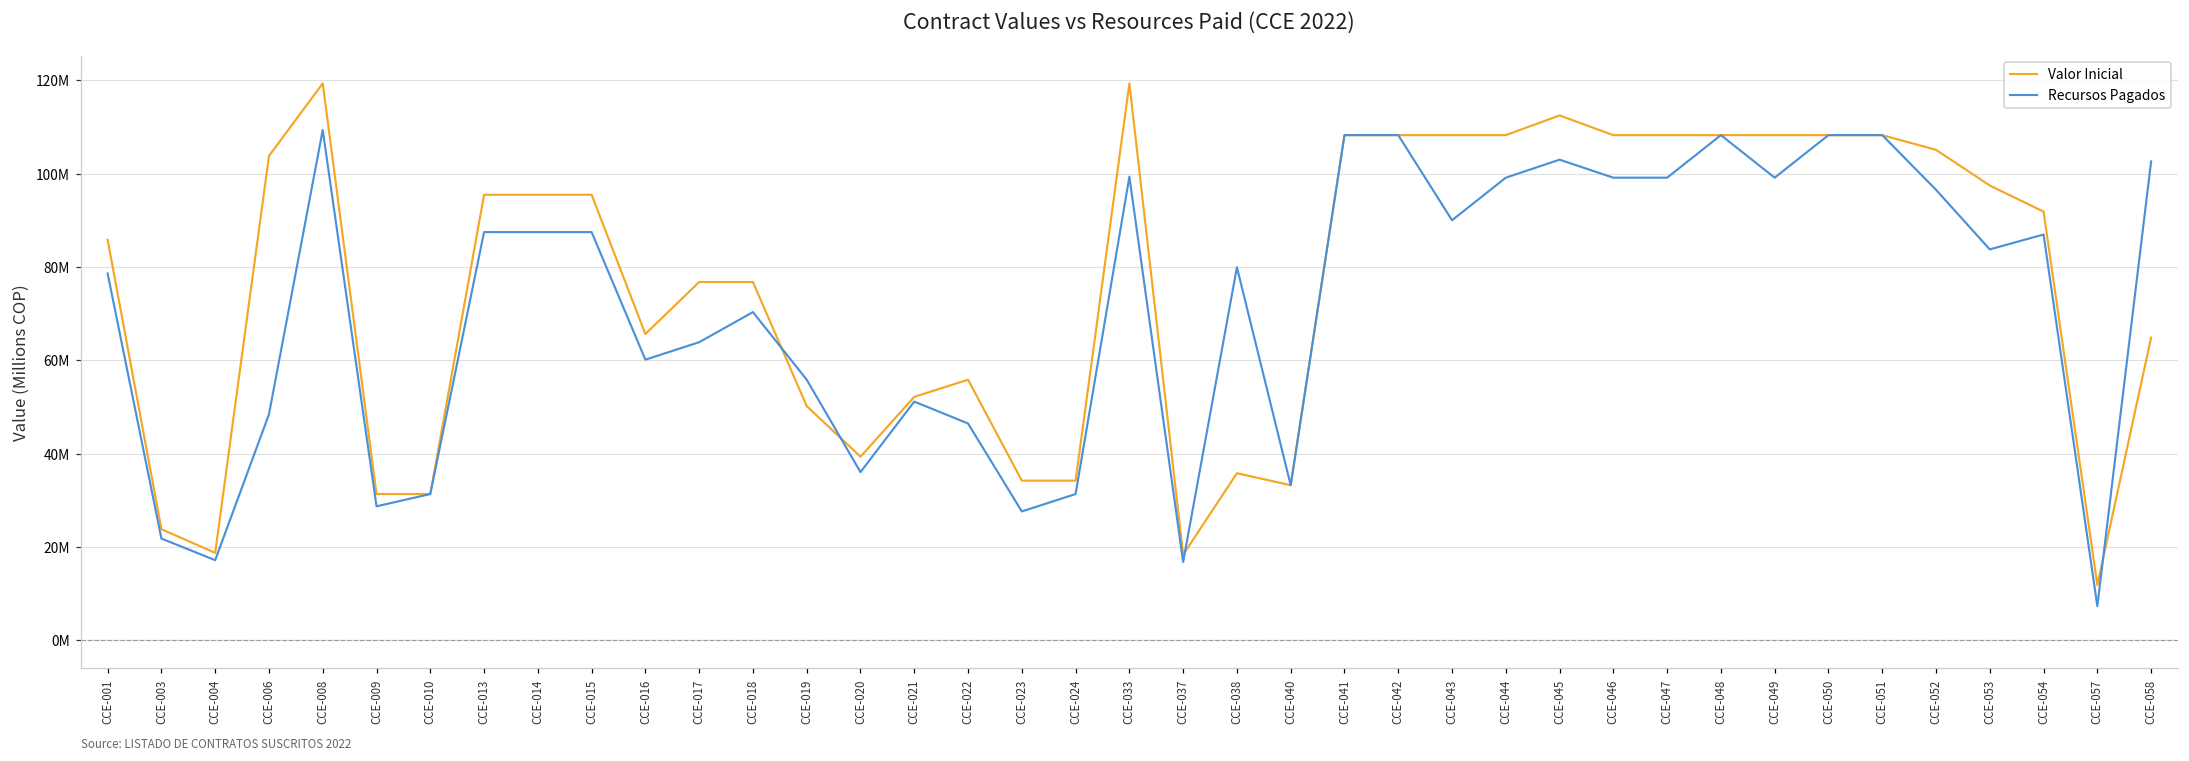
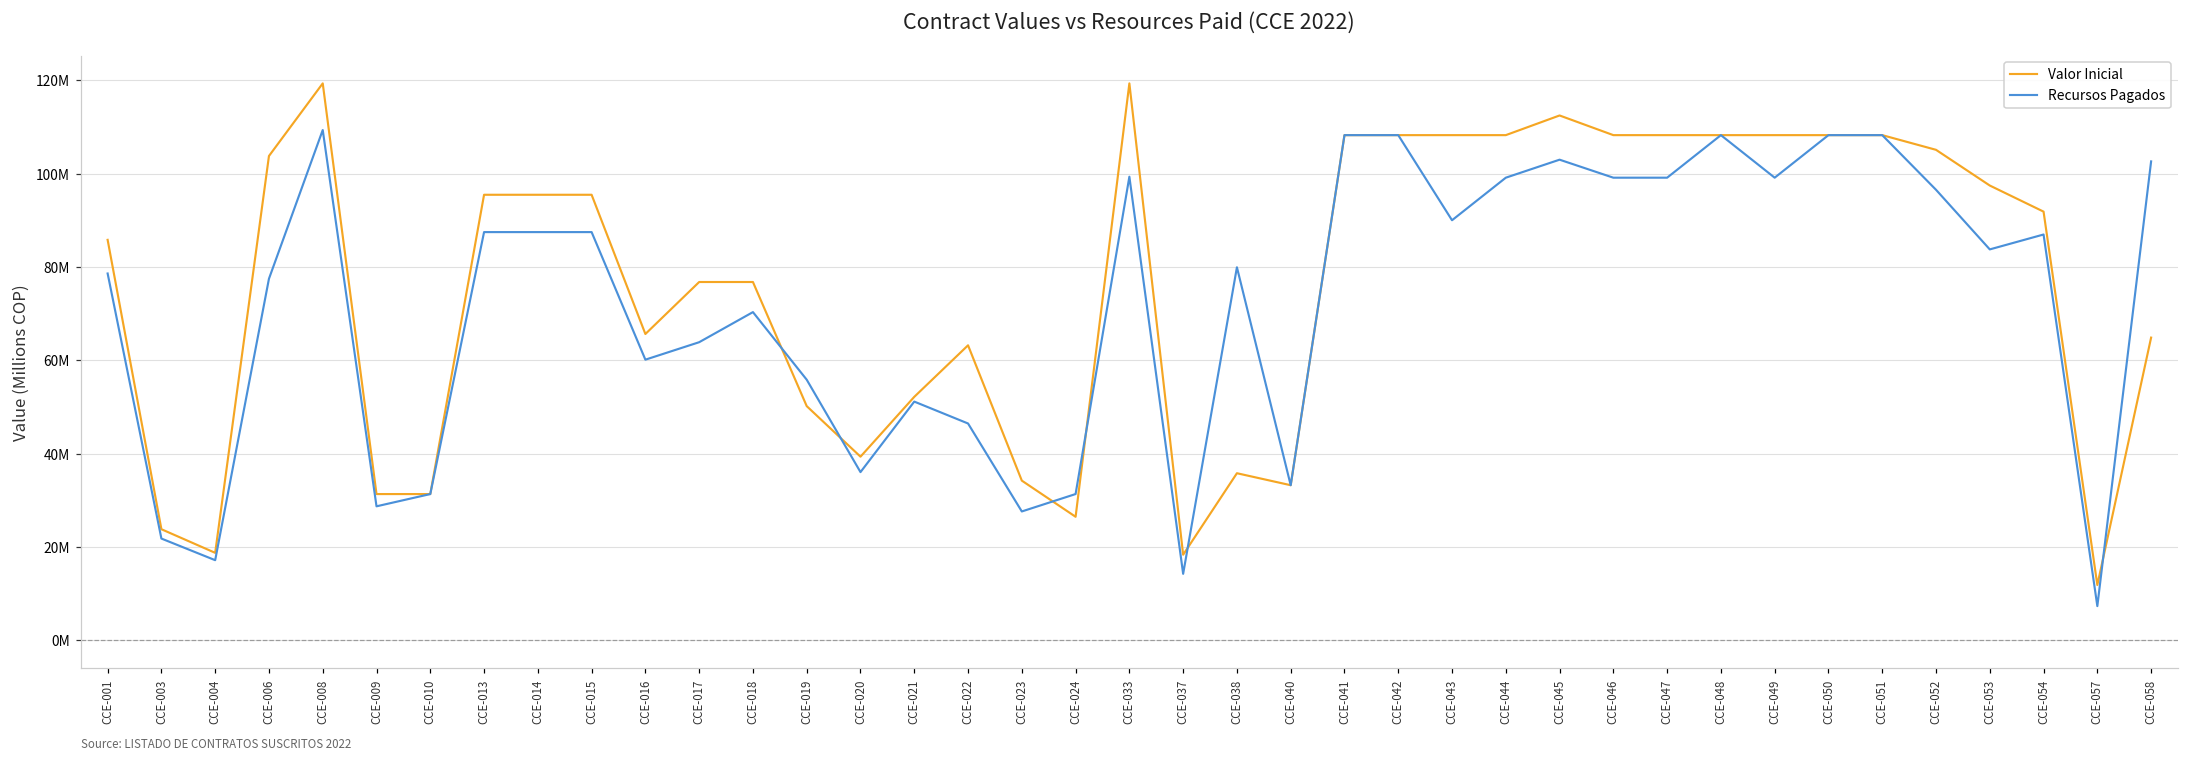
  {
    "Valor Inicial": {
      "CCE-001": 86000000,
      "CCE-003": 24000000,
      "CCE-004": 19000000,
      "CCE-006": 104000000,
      "CCE-008": 119000000,
      "CCE-009": 31000000,
      "CCE-013": 95000000,
      "CCE-014": 95000000,
      "CCE-015": 95000000,
      "CCE-016": 66000000,
      "CCE-017": 77000000,
      "CCE-018": 77000000,
      "CCE-019": 50000000,
      "CCE-020": 39000000,
      "CCE-021": 52000000,
-     "CCE-022": 56000000,
+     "CCE-022": 63000000,
      "CCE-023": 34000000,
-     "CCE-024": 34000000,
+     "CCE-024": 26000000,
      "CCE-033": 119000000,
      "CCE-037": 18000000,
      "CCE-038": 36000000,
      "CCE-043": 108000000,
      "CCE-044": 108000000,
      "CCE-045": 112000000,
      "CCE-046": 108000000,
      "CCE-047": 108000000,
      "CCE-049": 108000000,
      "CCE-052": 105000000,
      "CCE-053": 97000000,
      "CCE-054": 92000000,
      "CCE-057": 12000000,
      "CCE-058": 65000000
    },
    "Recursos Pagados": {
      "CCE-001": 79000000,
      "CCE-003": 22000000,
      "CCE-004": 17000000,
-     "CCE-006": 48000000,
+     "CCE-006": 77000000,
      "CCE-008": 109000000,
      "CCE-009": 29000000,
      "CCE-013": 87000000,
      "CCE-014": 87000000,
      "CCE-015": 87000000,
      "CCE-016": 60000000,
      "CCE-017": 64000000,
      "CCE-018": 70000000,
      "CCE-019": 56000000,
      "CCE-020": 36000000,
      "CCE-021": 51000000,
      "CCE-022": 46000000,
      "CCE-023": 28000000,
      "CCE-024": 31000000,
      "CCE-033": 99000000,
-     "CCE-037": 17000000,
+     "CCE-037": 14000000,
      "CCE-038": 80000000,
      "CCE-043": 90000000,
      "CCE-044": 99000000,
      "CCE-045": 103000000,
      "CCE-046": 99000000,
      "CCE-047": 99000000,
      "CCE-049": 99000000,
      "CCE-052": 97000000,
      "CCE-053": 84000000,
      "CCE-054": 87000000,
      "CCE-057": 7000000,
      "CCE-058": 103000000
    }
  }
